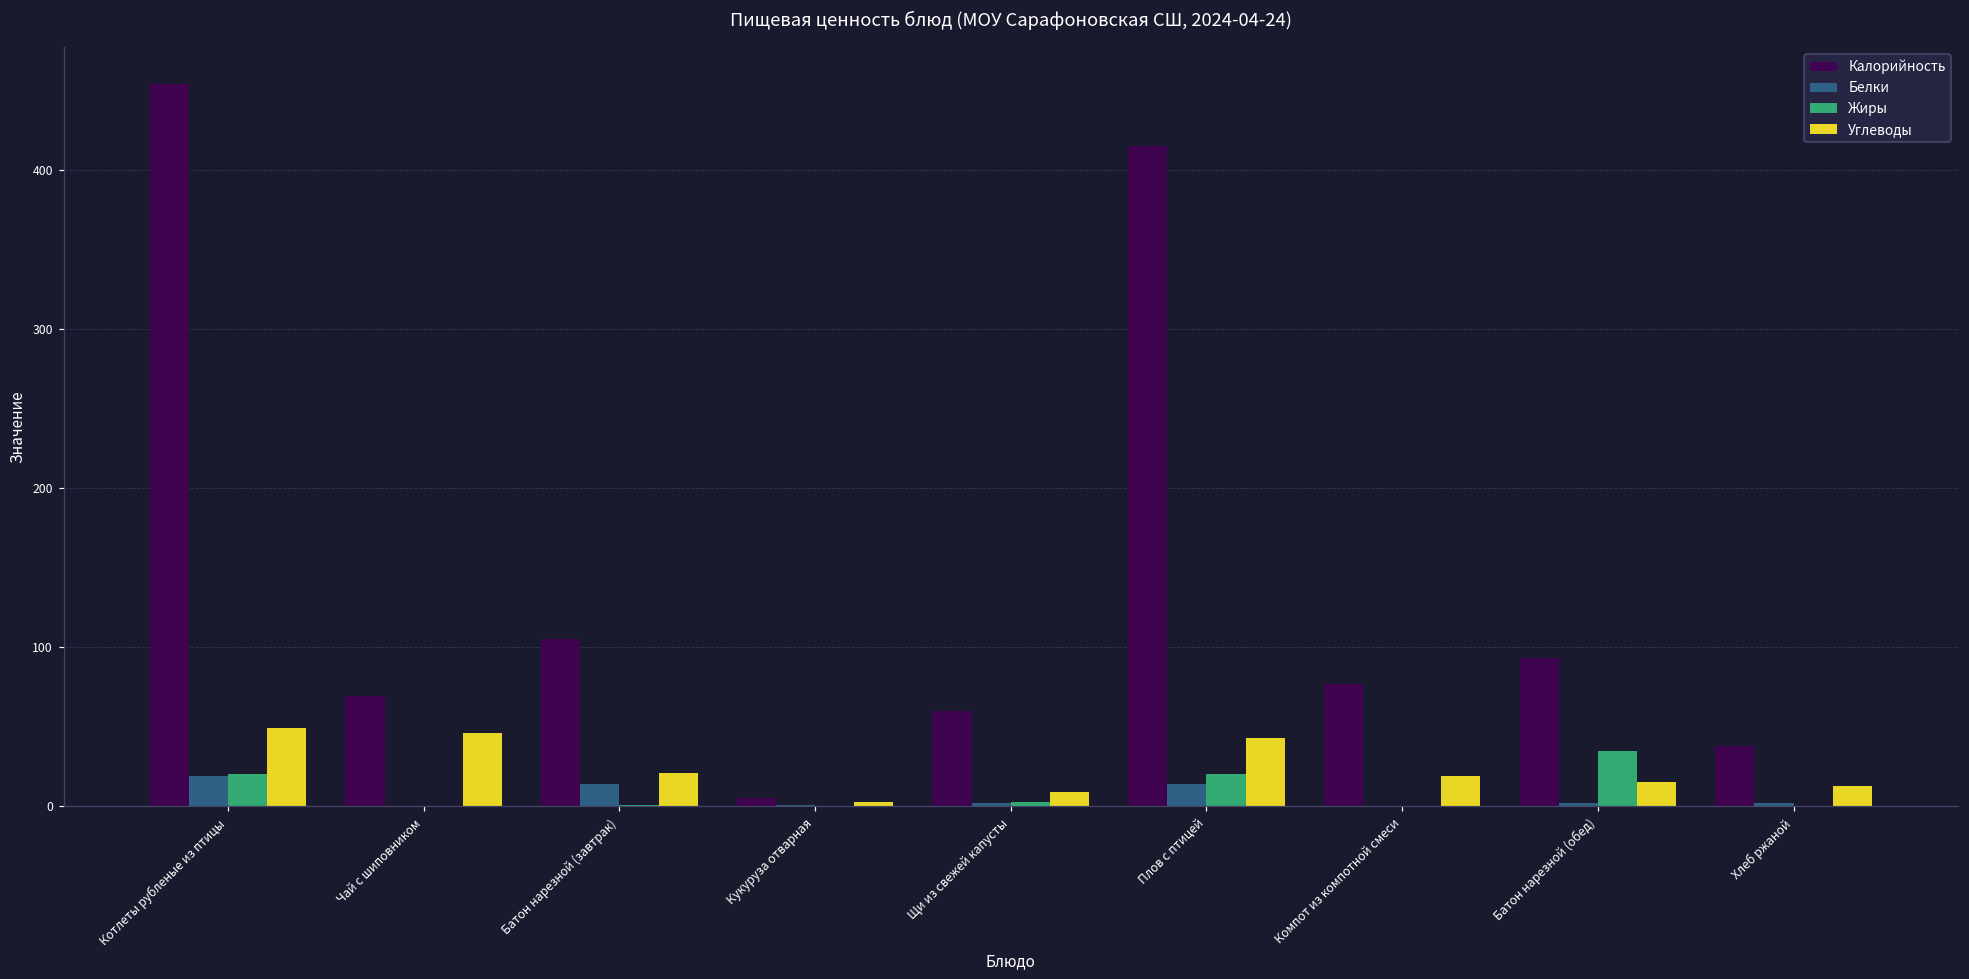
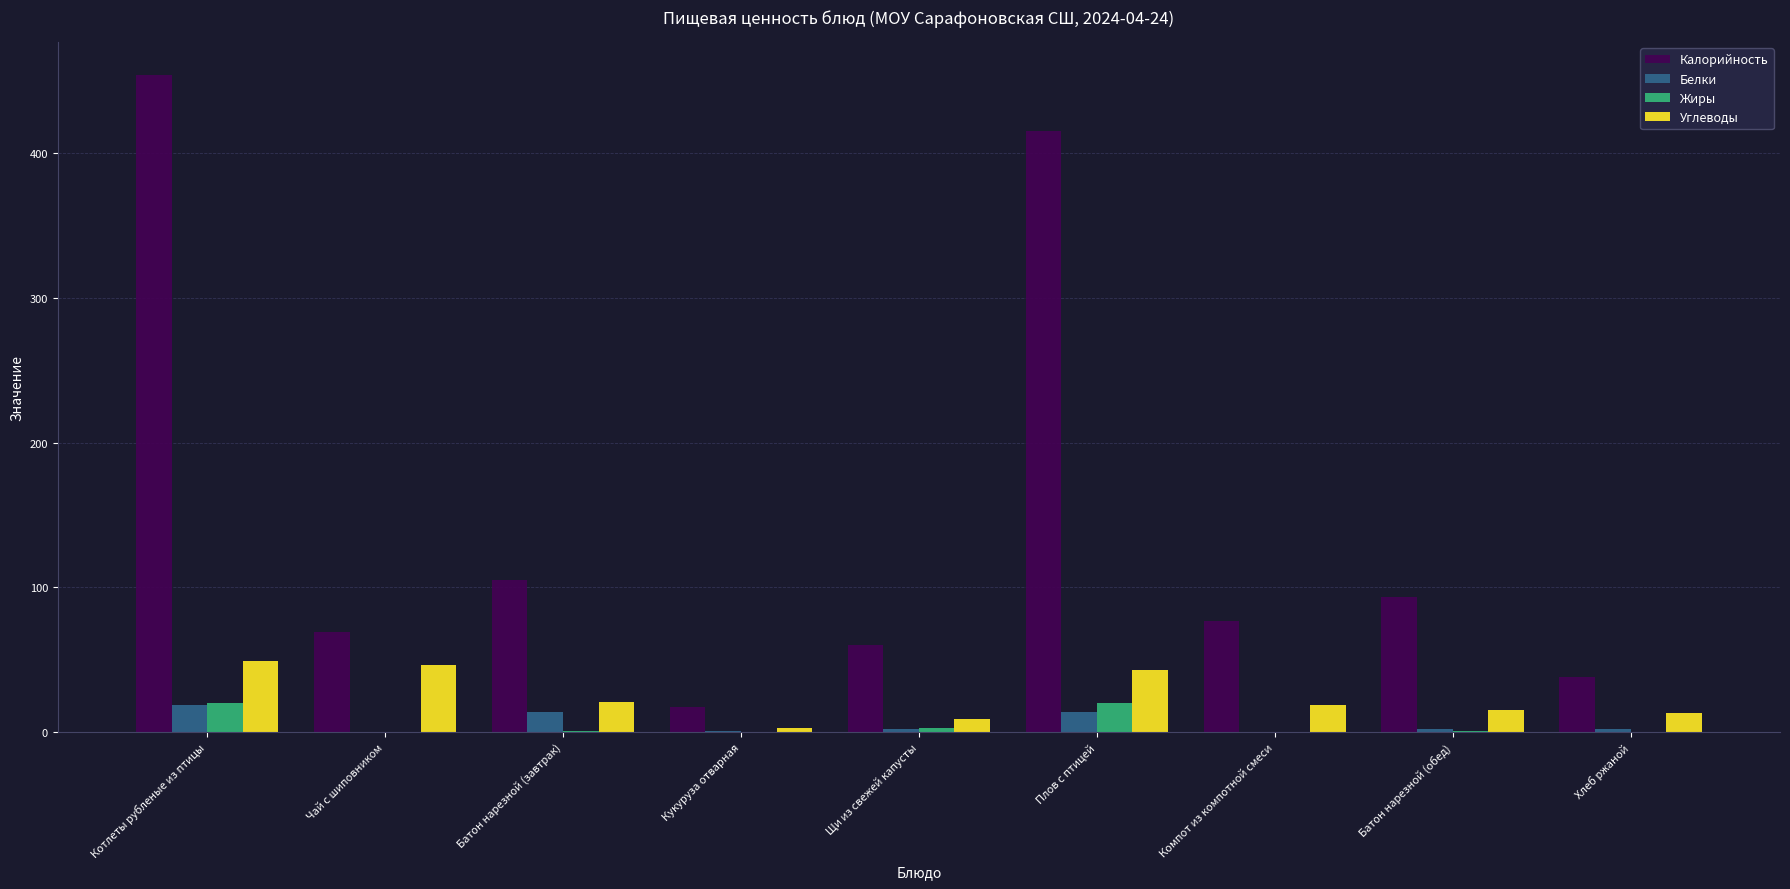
  {
    "Калорийность": {
      "Котлеты рубленые из птицы": 454,
      "Чай с шиповником": 69,
      "Батон нарезной (завтрак)": 105,
-     "Кукуруза отварная": 5,
+     "Кукуруза отварная": 17,
      "Щи из свежей капусты": 60,
      "Плов с птицей": 415,
      "Компот из компотной смеси": 77,
      "Батон нарезной (обед)": 93,
      "Хлеб ржаной": 38
    },
    "Белки": {
      "Котлеты рубленые из птицы": 19,
      "Чай с шиповником": 0,
      "Батон нарезной (завтрак)": 14,
      "Щи из свежей капусты": 2,
      "Плов с птицей": 14,
      "Компот из компотной смеси": 0,
      "Батон нарезной (обед)": 2,
      "Хлеб ржаной": 2
    },
    "Жиры": {
      "Котлеты рубленые из птицы": 20,
      "Чай с шиповником": 0,
      "Кукуруза отварная": 0,
      "Щи из свежей капусты": 3,
      "Плов с птицей": 20,
      "Компот из компотной смеси": 0,
-     "Батон нарезной (обед)": 35,
+     "Батон нарезной (обед)": 1,
      "Хлеб ржаной": 0
    },
    "Углеводы": {
      "Котлеты рубленые из птицы": 49,
      "Чай с шиповником": 46,
      "Батон нарезной (завтрак)": 21,
      "Кукуруза отварная": 3,
      "Щи из свежей капусты": 9,
      "Плов с птицей": 43,
      "Компот из компотной смеси": 19,
      "Батон нарезной (обед)": 15,
      "Хлеб ржаной": 13
    }
  }
